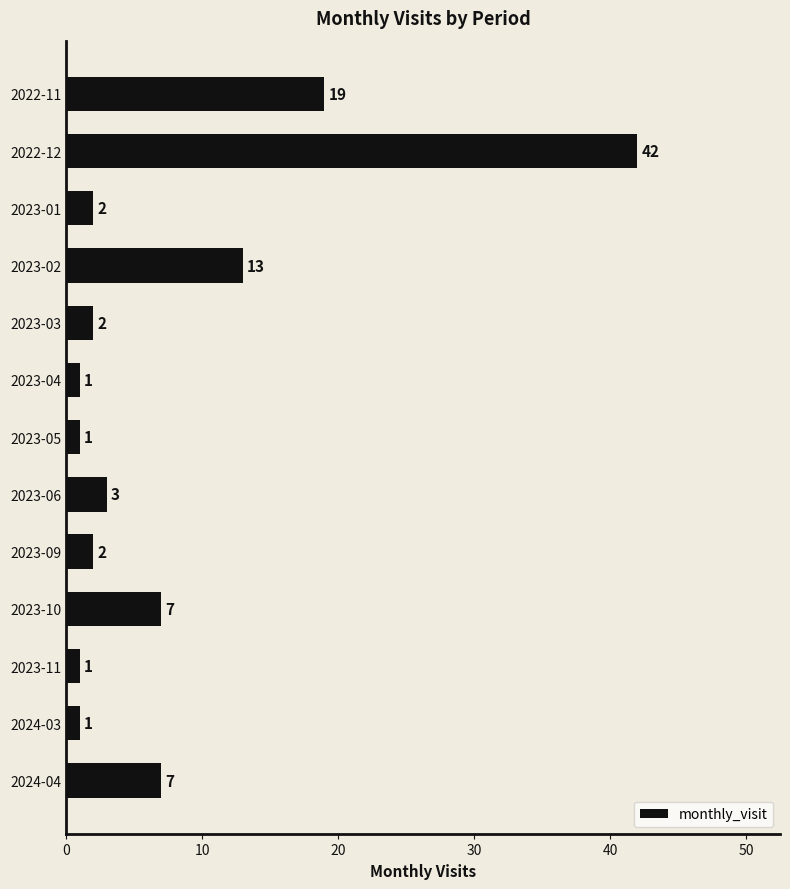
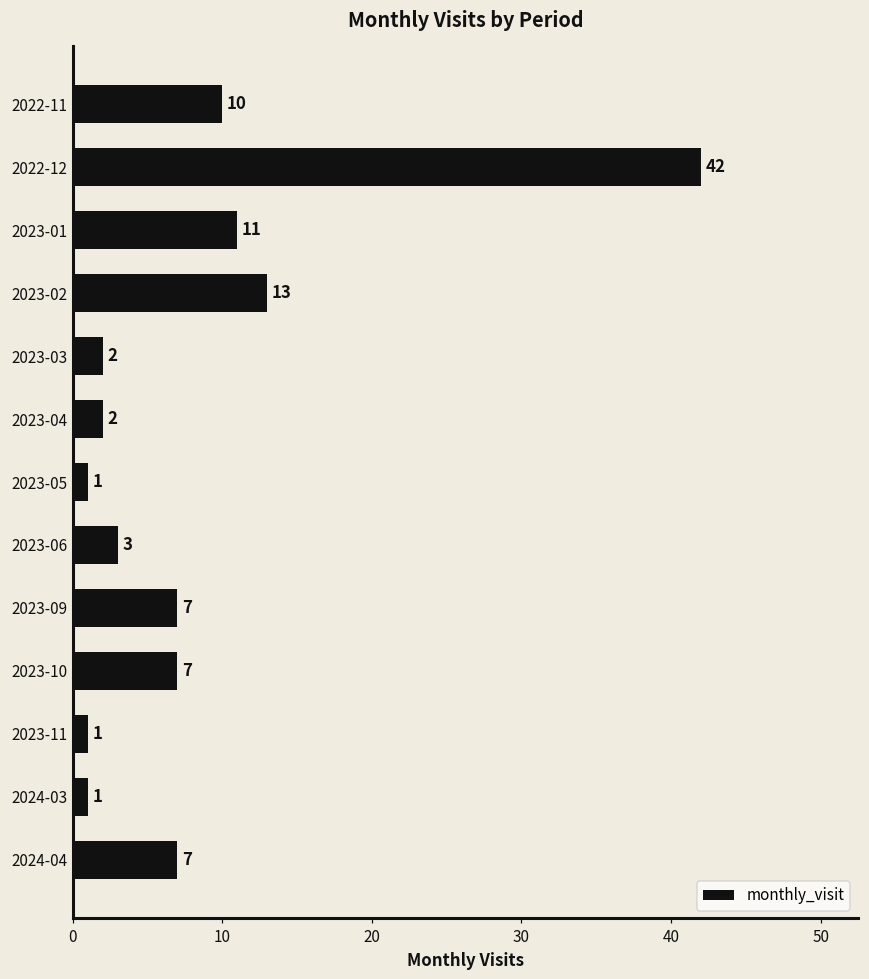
  {
-   "2022-11": 19,
+   "2022-11": 10,
    "2022-12": 42,
-   "2023-01": 2,
+   "2023-01": 11,
    "2023-02": 13,
    "2023-03": 2,
-   "2023-04": 1,
+   "2023-04": 2,
    "2023-05": 1,
    "2023-06": 3,
-   "2023-09": 2,
+   "2023-09": 7,
    "2023-10": 7,
    "2023-11": 1,
    "2024-03": 1,
    "2024-04": 7
  }
